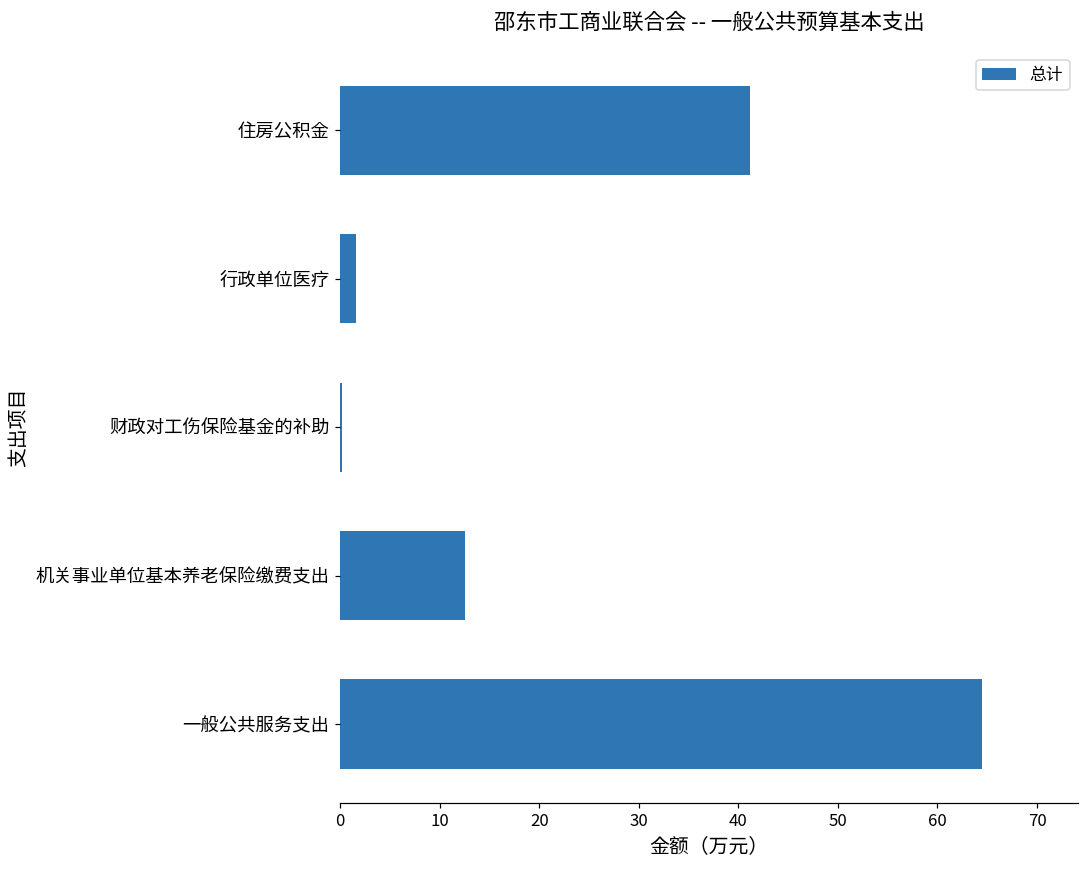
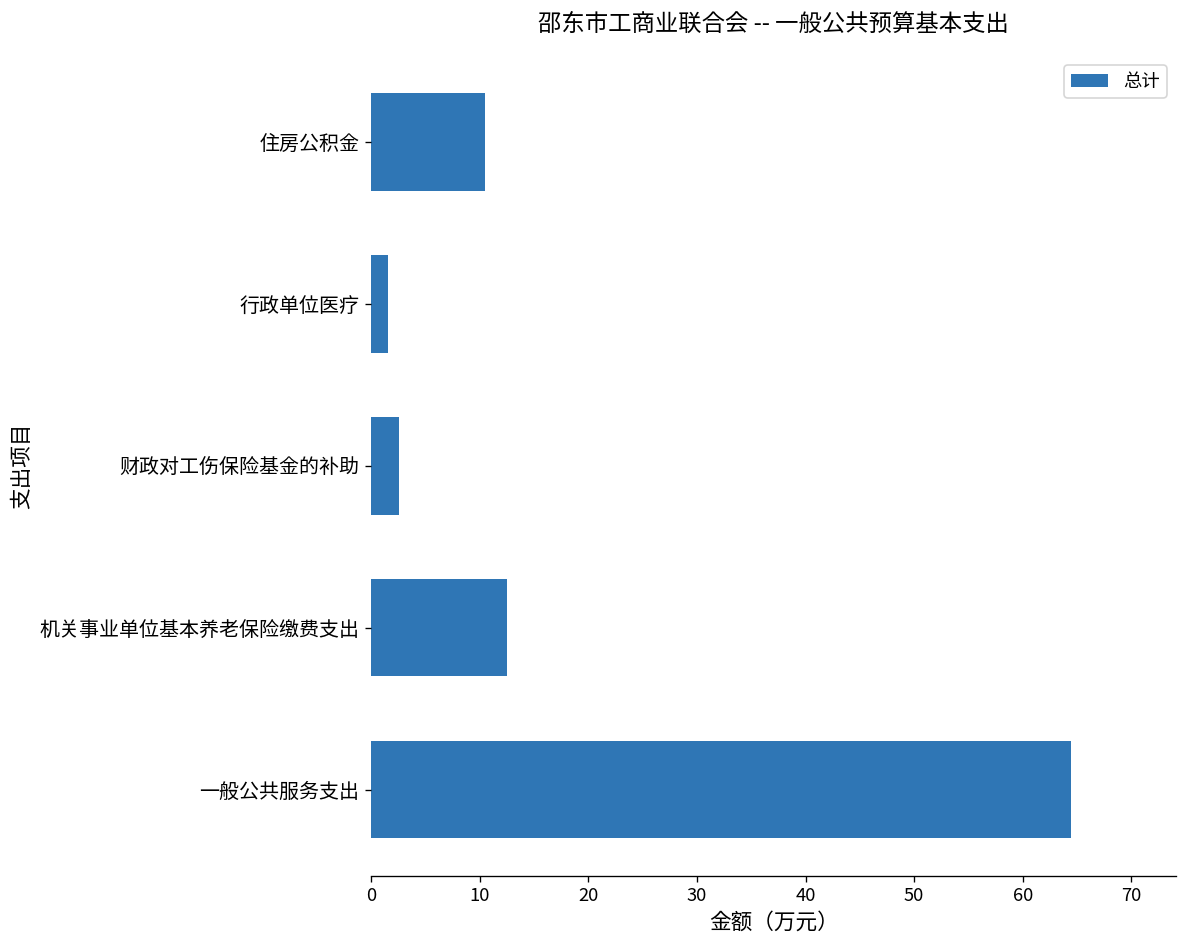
  {
-   "住房公积金": 41,
+   "住房公积金": 10,
    "行政单位医疗": 2,
-   "财政对工伤保险基金的补助": 0,
+   "财政对工伤保险基金的补助": 3,
    "机关事业单位基本养老保险缴费支出": 13,
    "一般公共服务支出": 64
  }
